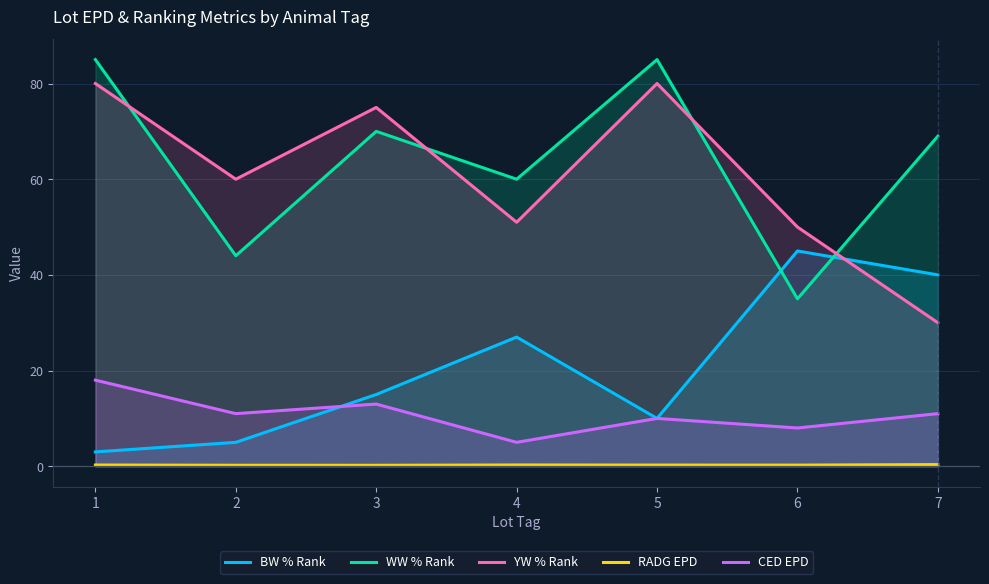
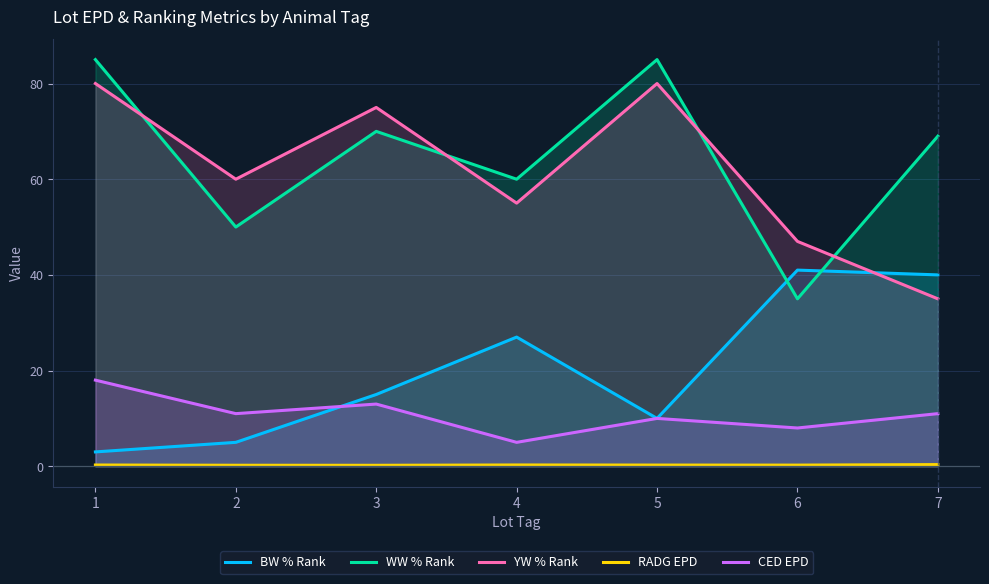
  {
    "BW % Rank": {
      "1": 3,
      "2": 5,
      "3": 15,
      "4": 27,
-     "6": 45,
+     "6": 41,
      "7": 40
    },
    "WW % Rank": {
      "1": 85,
-     "2": 44,
+     "2": 50,
      "3": 70,
      "4": 60,
      "5": 85,
      "6": 35,
      "7": 69
    },
    "YW % Rank": {
      "1": 80,
      "2": 60,
      "3": 75,
-     "4": 51,
+     "4": 55,
      "5": 80,
-     "6": 50,
-     "7": 30
+     "6": 47,
+     "7": 35
    },
    "RADG EPD": {
      "1": 0,
      "2": 0,
      "3": 0,
      "4": 0,
      "5": 0,
      "6": 0,
      "7": 0
    },
    "CED EPD": {
      "1": 18,
      "2": 11,
      "3": 13,
      "4": 5,
      "6": 8,
      "7": 11
    }
  }
